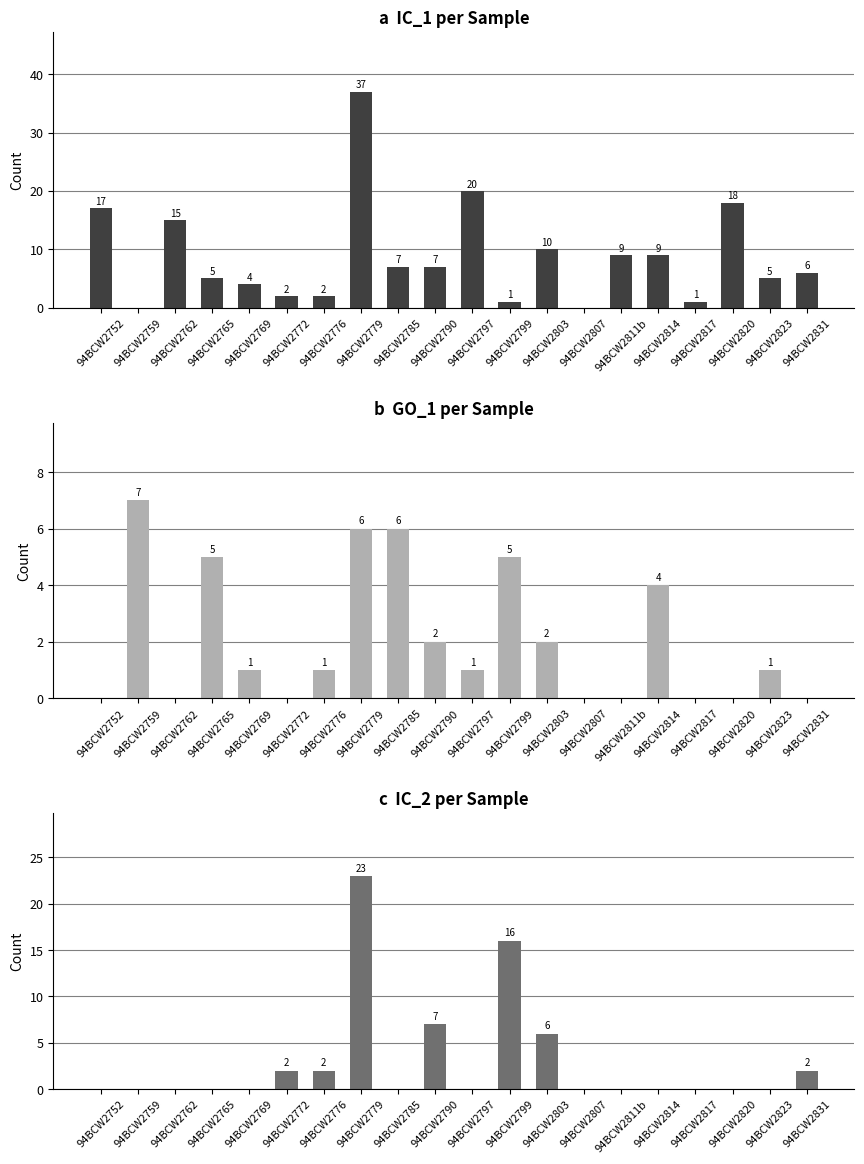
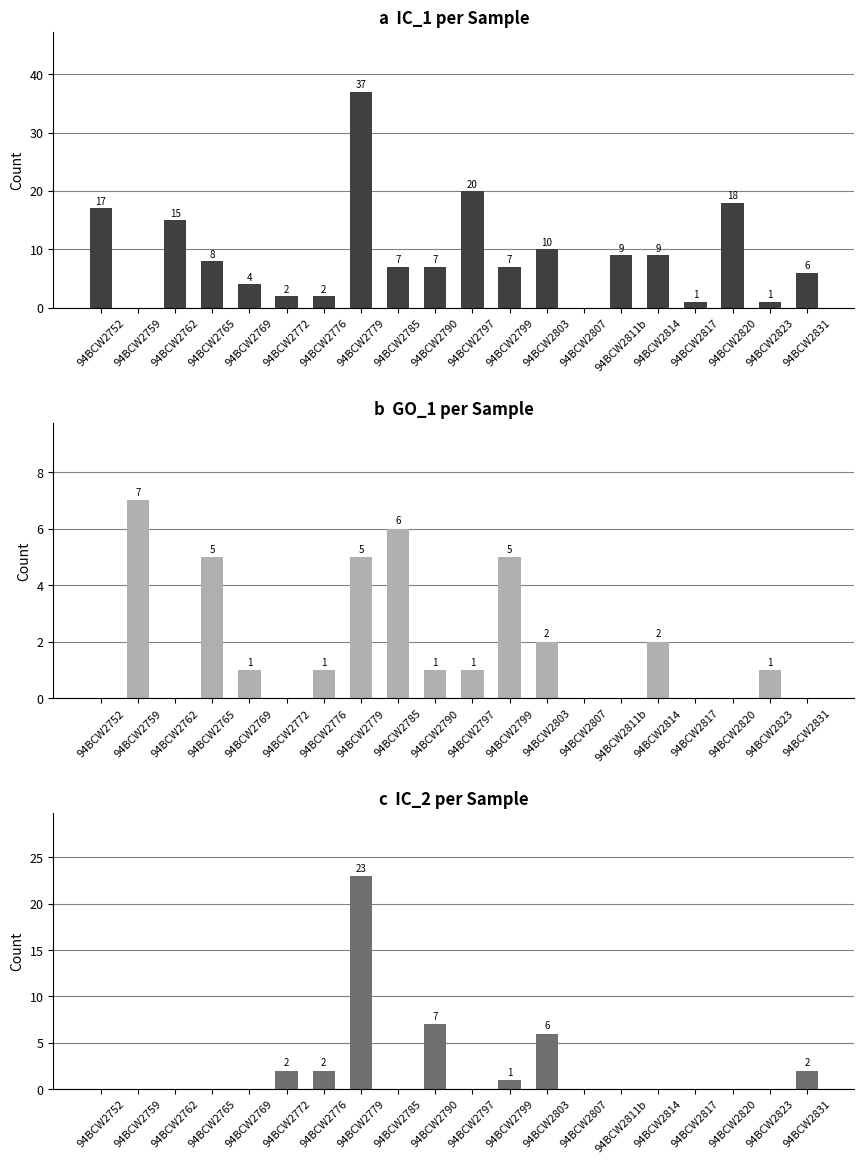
  {
    "a IC_1 per Sample": {
      "94BCW2752": 17,
      "94BCW2762": 15,
-     "94BCW2765": 5,
+     "94BCW2765": 8,
      "94BCW2769": 4,
      "94BCW2772": 2,
      "94BCW2776": 2,
      "94BCW2779": 37,
      "94BCW2785": 7,
      "94BCW2790": 7,
      "94BCW2797": 20,
-     "94BCW2799": 1,
+     "94BCW2799": 7,
      "94BCW2803": 10,
      "94BCW2811b": 9,
      "94BCW2814": 9,
      "94BCW2817": 1,
      "94BCW2820": 18,
-     "94BCW2823": 5,
+     "94BCW2823": 1,
      "94BCW2831": 6
    },
    "b GO_1 per Sample": {
      "94BCW2759": 7,
      "94BCW2765": 5,
      "94BCW2769": 1,
      "94BCW2776": 1,
-     "94BCW2779": 6,
+     "94BCW2779": 5,
      "94BCW2785": 6,
-     "94BCW2790": 2,
+     "94BCW2790": 1,
      "94BCW2797": 1,
      "94BCW2799": 5,
      "94BCW2803": 2,
-     "94BCW2814": 4,
+     "94BCW2814": 2,
      "94BCW2823": 1
    },
    "c IC_2 per Sample": {
      "94BCW2772": 2,
      "94BCW2776": 2,
      "94BCW2779": 23,
      "94BCW2790": 7,
-     "94BCW2799": 16,
+     "94BCW2799": 1,
      "94BCW2803": 6,
      "94BCW2831": 2
    }
  }
